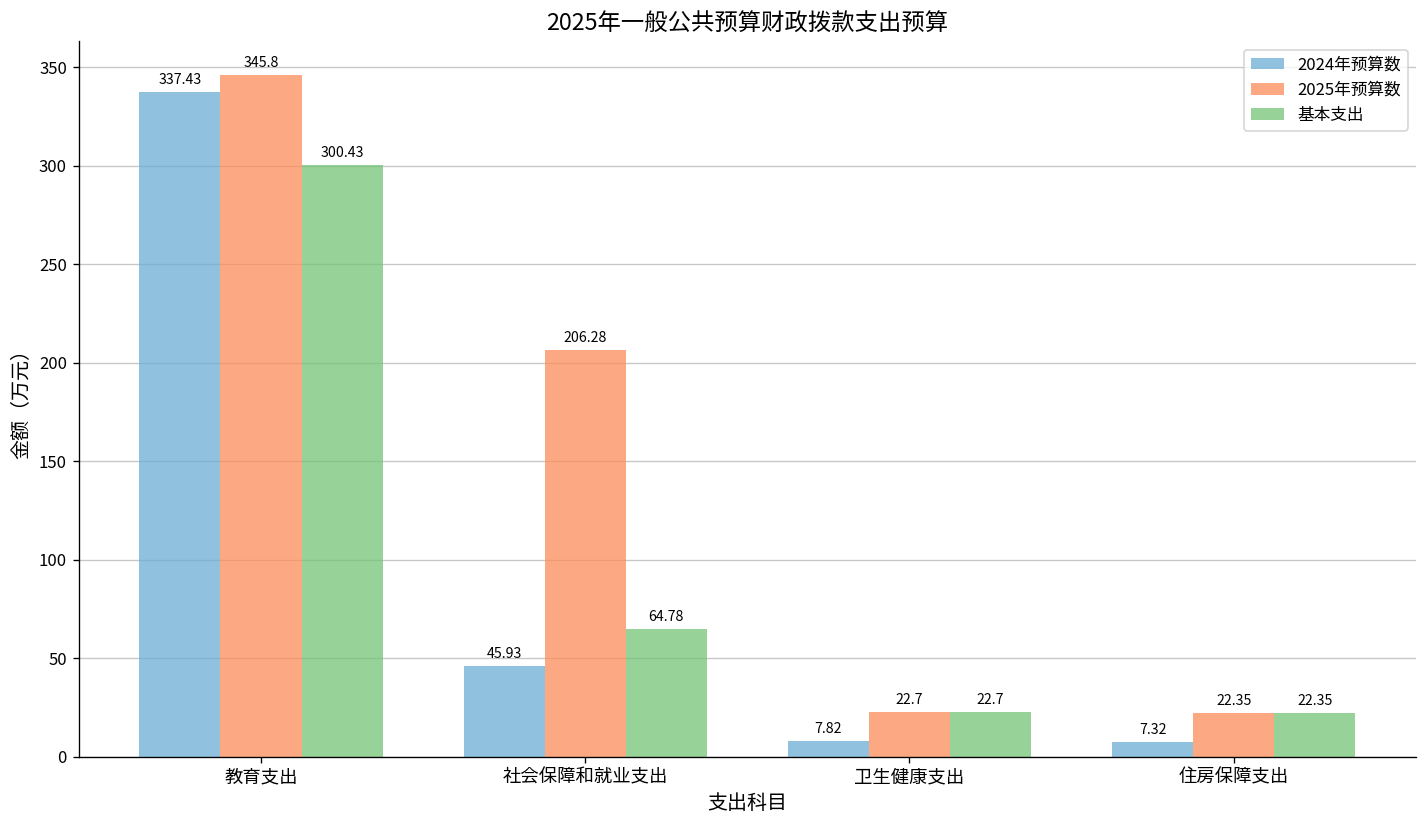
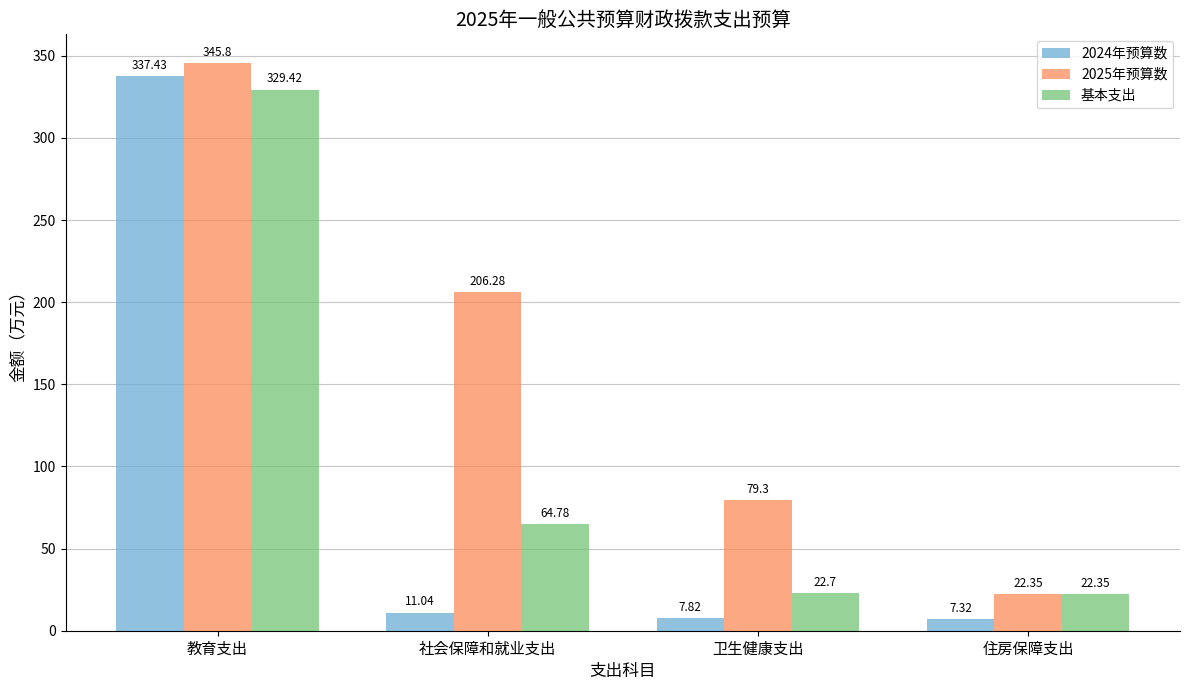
  {
    "2024年预算数": {
      "教育支出": 337.43,
-     "社会保障和就业支出": 45.93,
+     "社会保障和就业支出": 11.04,
      "卫生健康支出": 7.82,
      "住房保障支出": 7.32
    },
    "2025年预算数": {
      "教育支出": 345.8,
      "社会保障和就业支出": 206.28,
-     "卫生健康支出": 22.7,
+     "卫生健康支出": 79.3,
      "住房保障支出": 22.35
    },
    "基本支出": {
-     "教育支出": 300.43,
+     "教育支出": 329.42,
      "社会保障和就业支出": 64.78,
      "卫生健康支出": 22.7,
      "住房保障支出": 22.35
    }
  }
